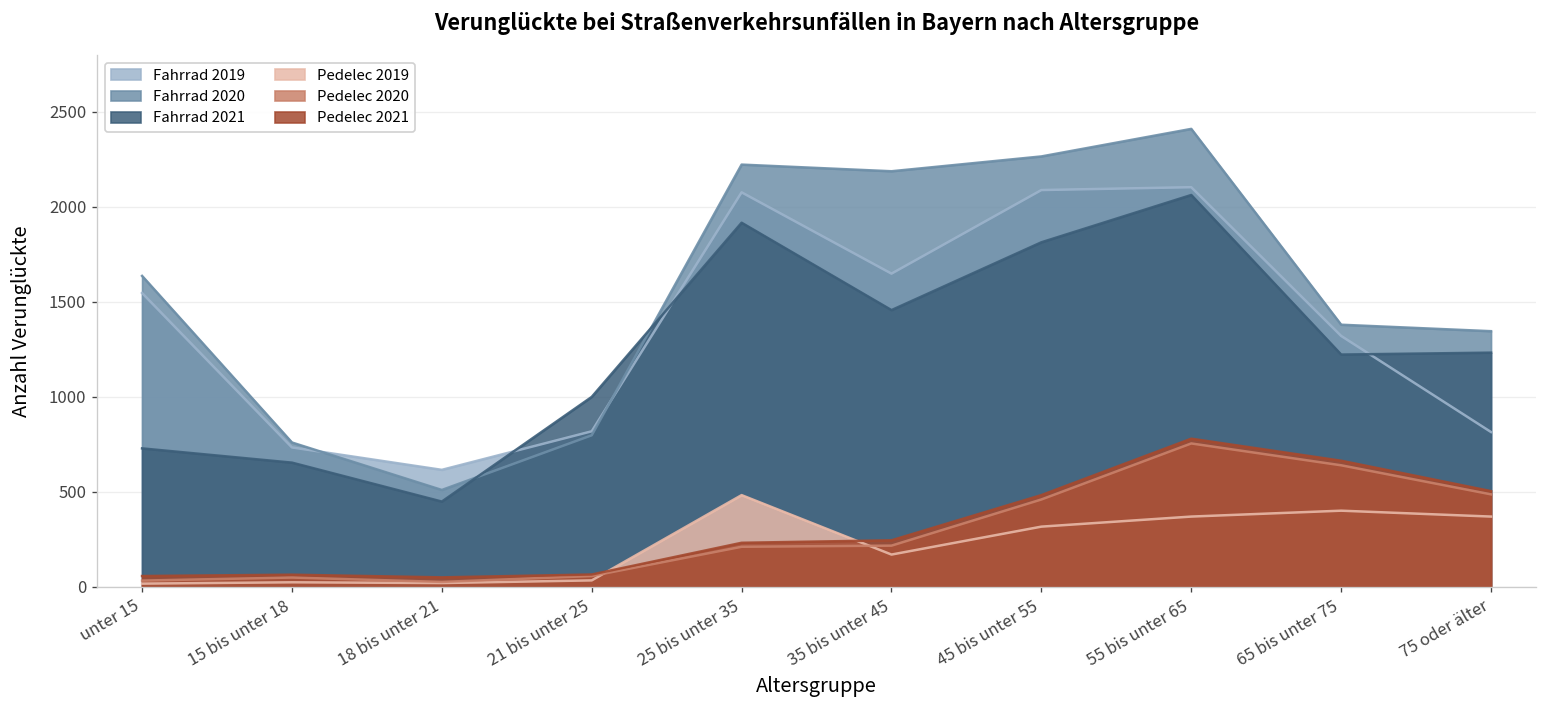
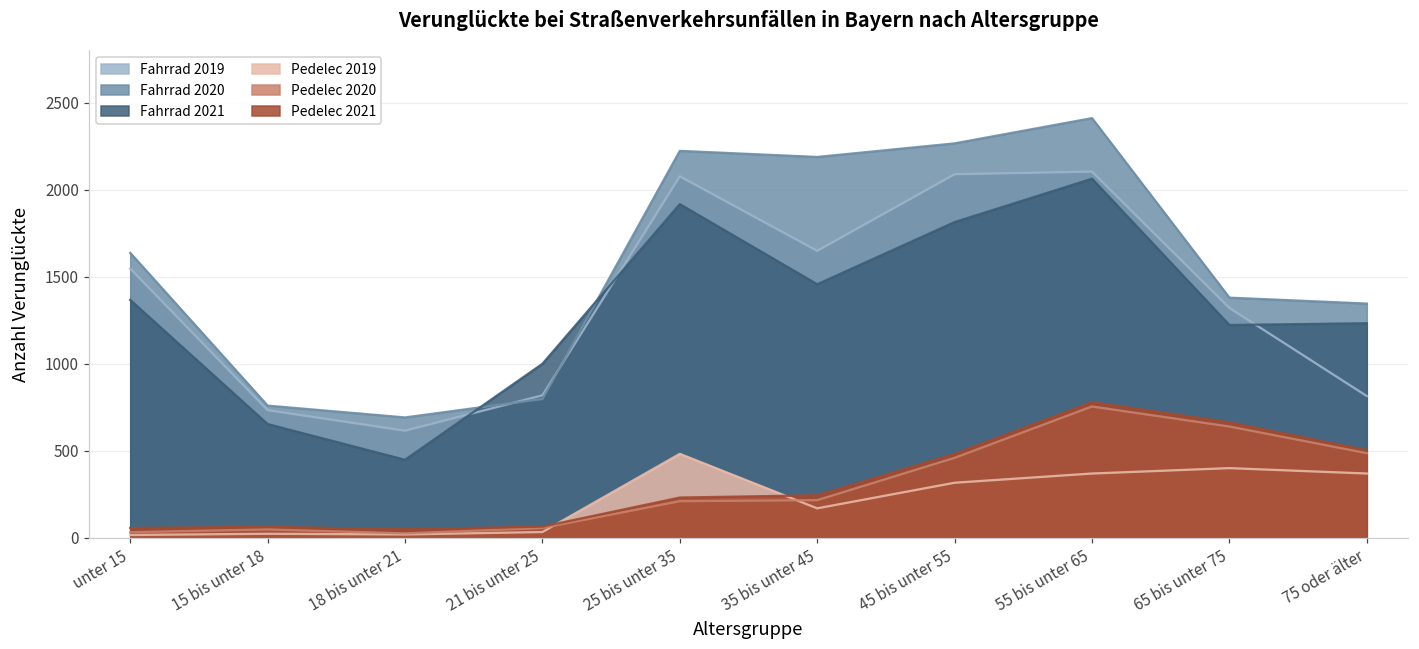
  {
    "Fahrrad 2019": {
      "unter 15": 1550,
      "15 bis unter 18": 730,
      "18 bis unter 21": 620,
      "21 bis unter 25": 820,
      "25 bis unter 35": 2080,
      "35 bis unter 45": 1650,
      "45 bis unter 55": 2090,
      "55 bis unter 65": 2100,
      "65 bis unter 75": 1320,
      "75 oder älter": 820
    },
    "Fahrrad 2020": {
      "unter 15": 1640,
      "15 bis unter 18": 760,
-     "18 bis unter 21": 510,
+     "18 bis unter 21": 690,
      "21 bis unter 25": 800,
      "25 bis unter 35": 2220,
      "35 bis unter 45": 2190,
      "45 bis unter 55": 2270,
      "55 bis unter 65": 2410,
      "65 bis unter 75": 1380,
      "75 oder älter": 1350
    },
    "Fahrrad 2021": {
-     "unter 15": 730,
+     "unter 15": 1370,
      "15 bis unter 18": 650,
      "18 bis unter 21": 450,
      "21 bis unter 25": 1000,
      "25 bis unter 35": 1920,
      "35 bis unter 45": 1460,
      "45 bis unter 55": 1810,
      "55 bis unter 65": 2060,
      "65 bis unter 75": 1220,
      "75 oder älter": 1230
    },
    "Pedelec 2019": {
      "unter 15": 20,
      "15 bis unter 18": 20,
      "21 bis unter 25": 30,
      "25 bis unter 35": 480,
      "35 bis unter 45": 170,
      "45 bis unter 55": 320,
      "55 bis unter 65": 370,
      "65 bis unter 75": 400,
      "75 oder älter": 370
    },
    "Pedelec 2020": {
      "unter 15": 30,
      "25 bis unter 35": 210,
      "35 bis unter 45": 220,
      "45 bis unter 55": 460,
      "55 bis unter 65": 760,
      "65 bis unter 75": 640,
      "75 oder älter": 490
    },
    "Pedelec 2021": {
      "unter 15": 60,
      "18 bis unter 21": 50,
      "25 bis unter 35": 230,
      "35 bis unter 45": 250,
      "45 bis unter 55": 480,
      "55 bis unter 65": 780,
      "65 bis unter 75": 660,
      "75 oder älter": 500
    }
  }
